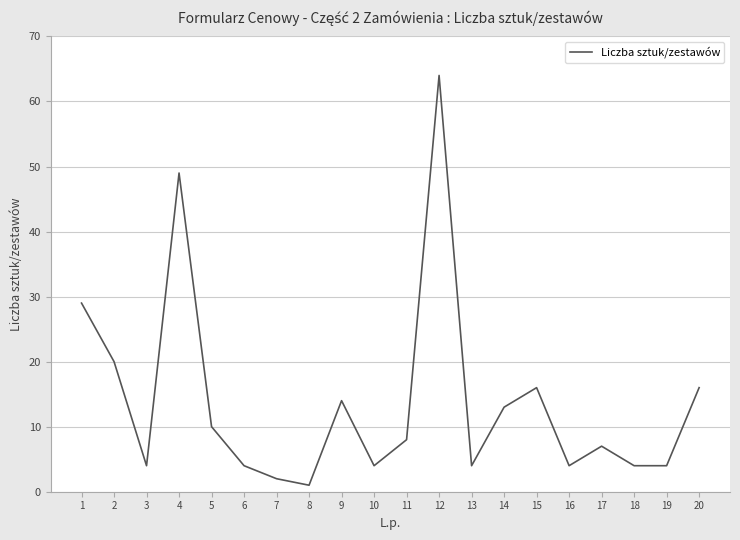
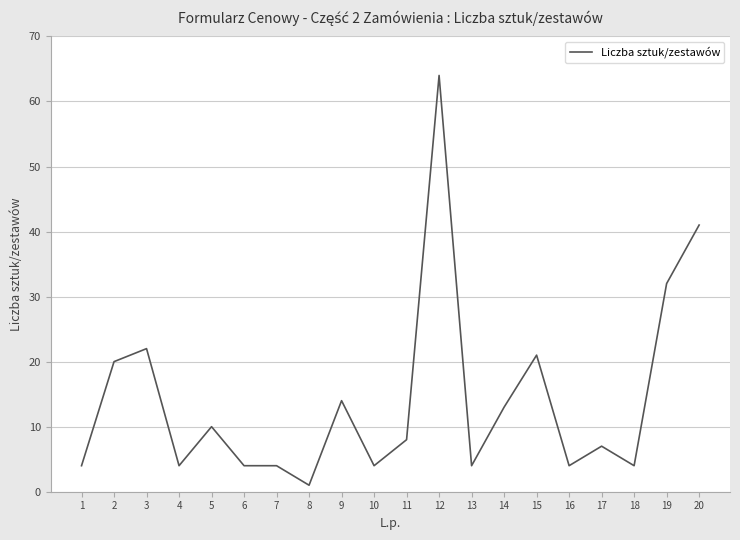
  {
-   "1": 29,
+   "1": 4,
    "2": 20,
-   "3": 4,
-   "4": 49,
+   "3": 22,
+   "4": 4,
    "5": 10,
    "6": 4,
-   "7": 2,
+   "7": 4,
    "8": 1,
    "9": 14,
    "10": 4,
    "11": 8,
    "12": 64,
    "13": 4,
    "14": 13,
-   "15": 16,
+   "15": 21,
    "16": 4,
    "17": 7,
    "18": 4,
-   "19": 4,
-   "20": 16
+   "19": 32,
+   "20": 41
  }
